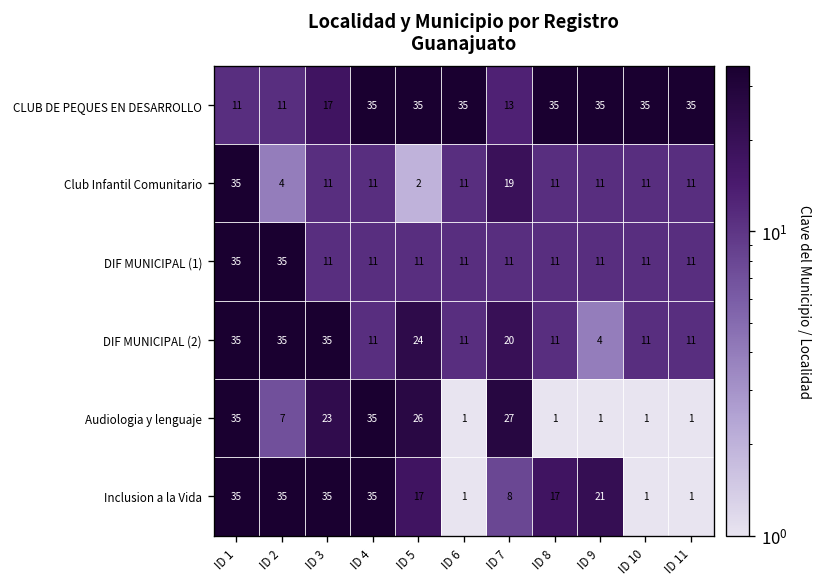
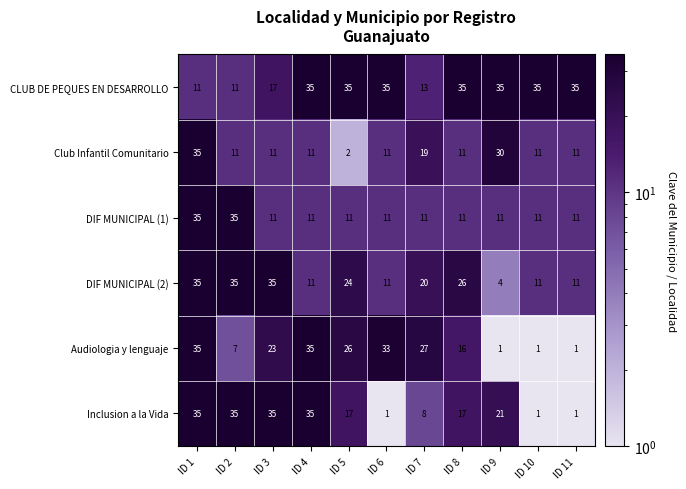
  {
    "CLUB DE PEQUES EN DESARROLLO": {
      "ID 1": 11,
      "ID 2": 11,
      "ID 3": 17,
      "ID 4": 35,
      "ID 5": 35,
      "ID 6": 35,
      "ID 7": 13,
      "ID 8": 35,
      "ID 9": 35,
      "ID 10": 35,
      "ID 11": 35
    },
    "Club Infantil Comunitario": {
      "ID 1": 35,
-     "ID 2": 4,
+     "ID 2": 11,
      "ID 3": 11,
      "ID 4": 11,
      "ID 5": 2,
      "ID 6": 11,
      "ID 7": 19,
      "ID 8": 11,
-     "ID 9": 11,
+     "ID 9": 30,
      "ID 10": 11,
      "ID 11": 11
    },
    "DIF MUNICIPAL (1)": {
      "ID 1": 35,
      "ID 2": 35,
      "ID 3": 11,
      "ID 4": 11,
      "ID 5": 11,
      "ID 6": 11,
      "ID 7": 11,
      "ID 8": 11,
      "ID 9": 11,
      "ID 10": 11,
      "ID 11": 11
    },
    "DIF MUNICIPAL (2)": {
      "ID 1": 35,
      "ID 2": 35,
      "ID 3": 35,
      "ID 4": 11,
      "ID 5": 24,
      "ID 6": 11,
      "ID 7": 20,
-     "ID 8": 11,
+     "ID 8": 26,
      "ID 9": 4,
      "ID 10": 11,
      "ID 11": 11
    },
    "Audiologia y lenguaje": {
      "ID 1": 35,
      "ID 2": 7,
      "ID 3": 23,
      "ID 4": 35,
      "ID 5": 26,
-     "ID 6": 1,
+     "ID 6": 33,
      "ID 7": 27,
-     "ID 8": 1,
+     "ID 8": 16,
      "ID 9": 1,
      "ID 10": 1,
      "ID 11": 1
    },
    "Inclusion a la Vida": {
      "ID 1": 35,
      "ID 2": 35,
      "ID 3": 35,
      "ID 4": 35,
      "ID 5": 17,
      "ID 6": 1,
      "ID 7": 8,
      "ID 8": 17,
      "ID 9": 21,
      "ID 10": 1,
      "ID 11": 1
    }
  }
